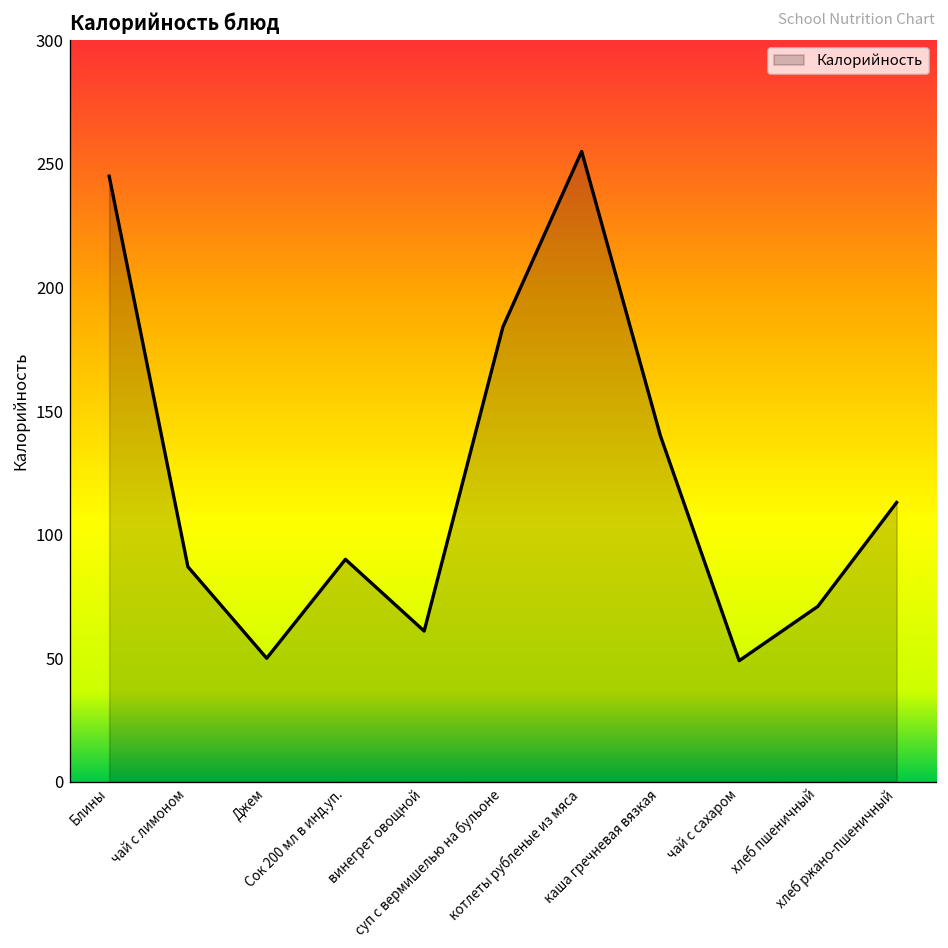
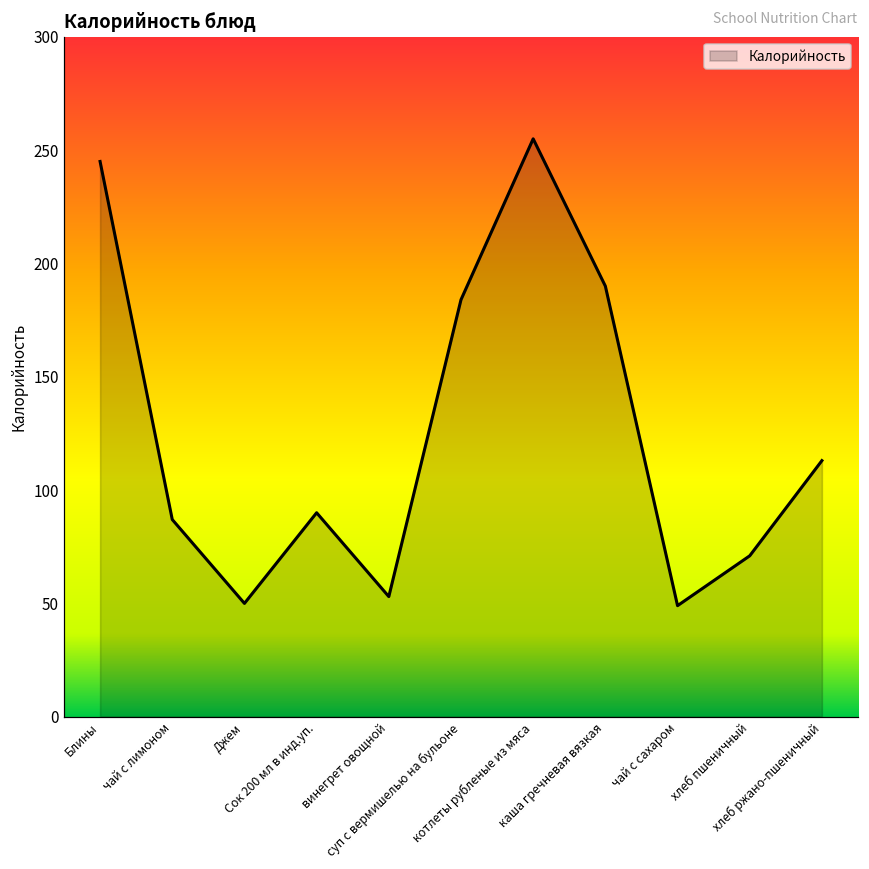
  {
    "Блины": 245,
    "чай с лимоном": 87,
    "Джем": 50,
    "Сок 200 мл в инд.уп.": 90,
-   "винегрет овощной": 61,
+   "винегрет овощной": 53,
    "суп с вермишелью на бульоне": 184,
    "котлеты рубленые из мяса": 255,
-   "каша гречневая вязкая": 140,
+   "каша гречневая вязкая": 190,
    "чай с сахаром": 49,
    "хлеб пшеничный": 71,
    "хлеб ржано-пшеничный": 113
  }
